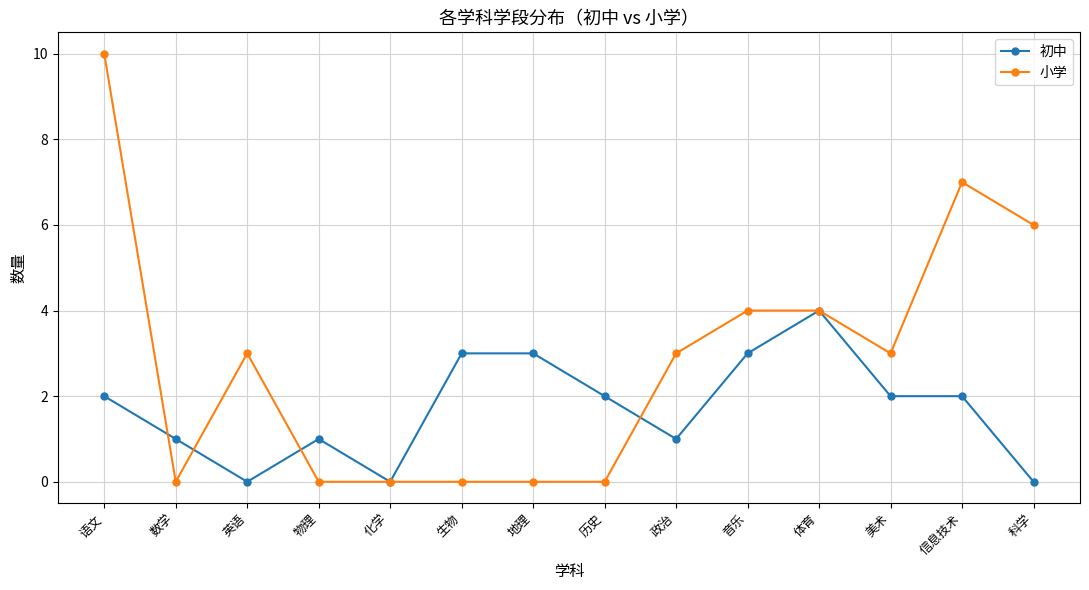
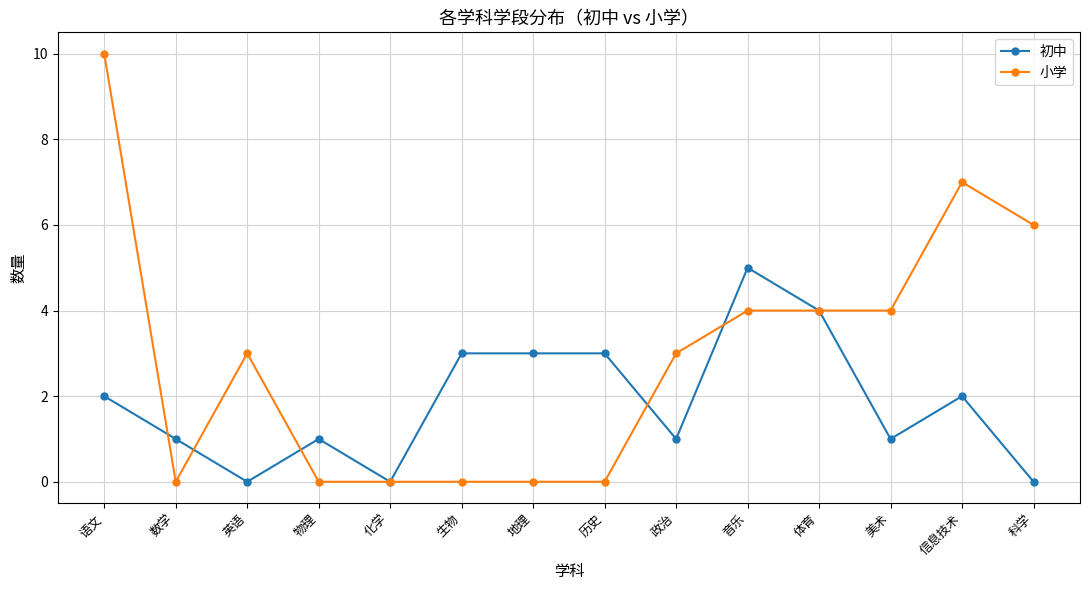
  {
    "初中": {
      "语文": 2,
      "数学": 1,
      "英语": 0,
      "物理": 1,
      "生物": 3,
      "地理": 3,
-     "历史": 2,
+     "历史": 3,
      "政治": 1,
-     "音乐": 3,
-     "美术": 2,
+     "音乐": 5,
+     "美术": 1,
      "信息技术": 2,
      "科学": 0
    },
    "小学": {
      "语文": 10,
      "数学": 0,
      "英语": 3,
      "物理": 0,
      "生物": 0,
      "地理": 0,
      "历史": 0,
      "政治": 3,
      "音乐": 4,
-     "美术": 3,
+     "美术": 4,
      "信息技术": 7,
      "科学": 6
    }
  }
